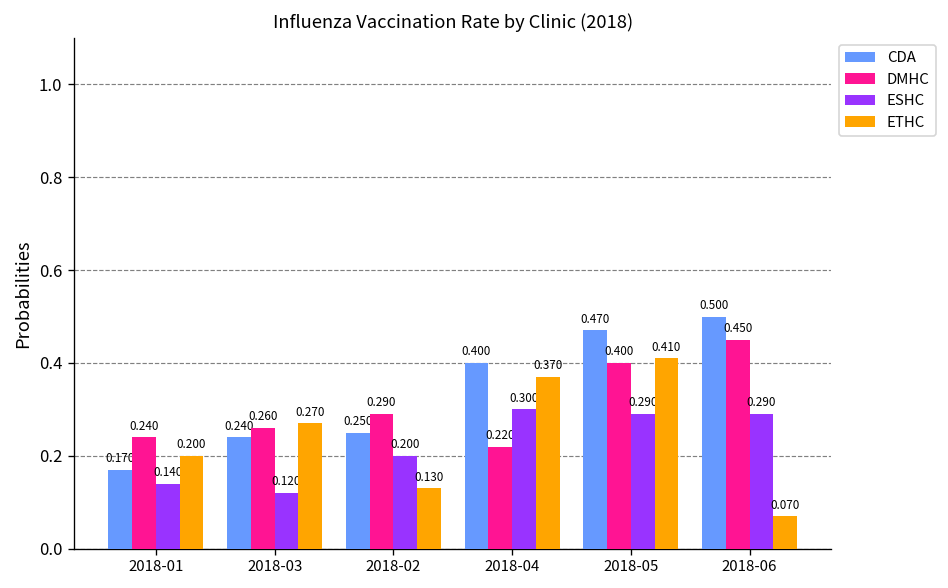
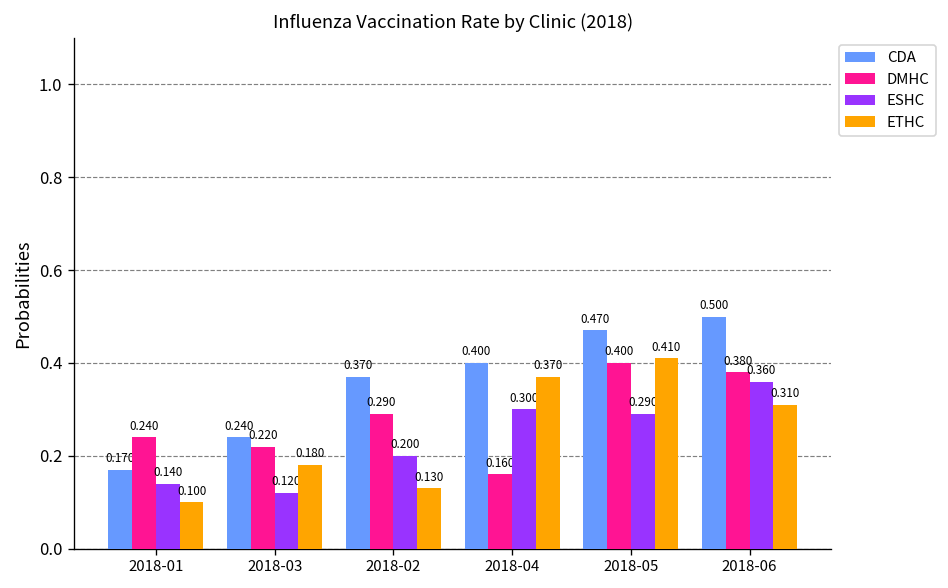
  {
    "CDA": {
      "2018-01": 0.170,
      "2018-03": 0.240,
-     "2018-02": 0.250,
+     "2018-02": 0.370,
      "2018-04": 0.400,
      "2018-05": 0.470,
      "2018-06": 0.500
    },
    "DMHC": {
      "2018-01": 0.240,
-     "2018-03": 0.260,
+     "2018-03": 0.220,
      "2018-02": 0.290,
-     "2018-04": 0.220,
+     "2018-04": 0.160,
      "2018-05": 0.400,
-     "2018-06": 0.450
+     "2018-06": 0.380
    },
    "ESHC": {
      "2018-01": 0.140,
      "2018-03": 0.120,
      "2018-02": 0.200,
      "2018-04": 0.300,
      "2018-05": 0.290,
-     "2018-06": 0.290
+     "2018-06": 0.360
    },
    "ETHC": {
-     "2018-01": 0.200,
-     "2018-03": 0.270,
+     "2018-01": 0.100,
+     "2018-03": 0.180,
      "2018-02": 0.130,
      "2018-04": 0.370,
      "2018-05": 0.410,
-     "2018-06": 0.070
+     "2018-06": 0.310
    }
  }
